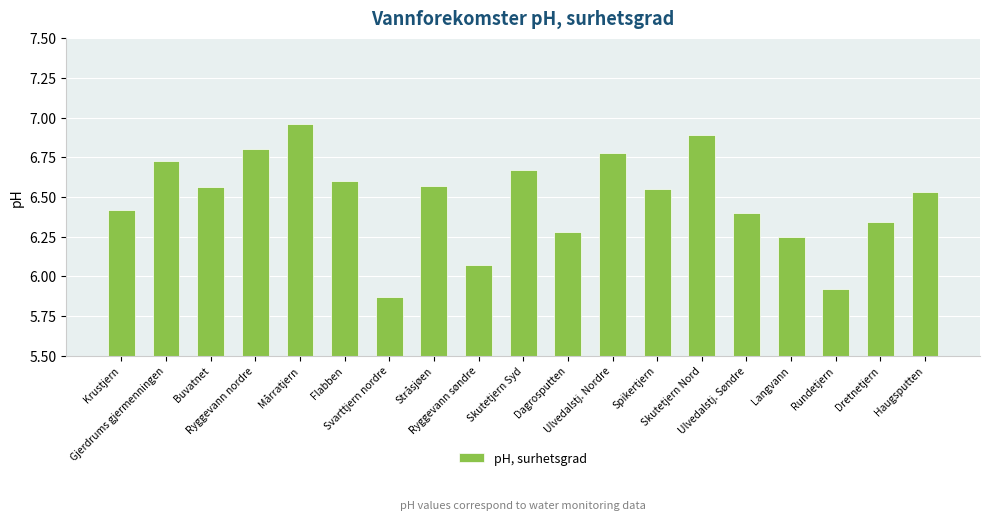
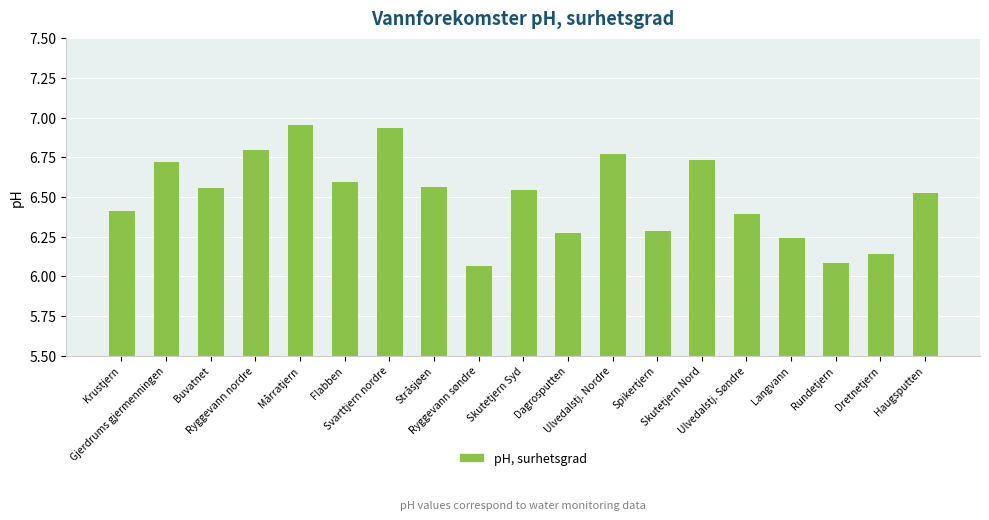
  {
    "Krustjern": 6.42,
    "Gjerdrums gjermenningen": 6.73,
    "Buvatnet": 6.56,
    "Ryggevann nordre": 6.80,
    "Mårratjern": 6.96,
    "Flabben": 6.60,
-   "Svarttjern nordre": 5.87,
+   "Svarttjern nordre": 6.94,
    "Stråsjøen": 6.57,
    "Ryggevann søndre": 6.07,
-   "Skutetjern Syd": 6.67,
+   "Skutetjern Syd": 6.55,
    "Dagrosputten": 6.28,
    "Ulvedalstj. Nordre": 6.78,
-   "Spikertjern": 6.55,
-   "Skutetjern Nord": 6.89,
+   "Spikertjern": 6.29,
+   "Skutetjern Nord": 6.74,
    "Ulvedalstj. Søndre": 6.40,
    "Langvann": 6.25,
-   "Rundetjern": 5.92,
-   "Dretnetjern": 6.34,
+   "Rundetjern": 6.09,
+   "Dretnetjern": 6.15,
    "Haugsputten": 6.53
  }
